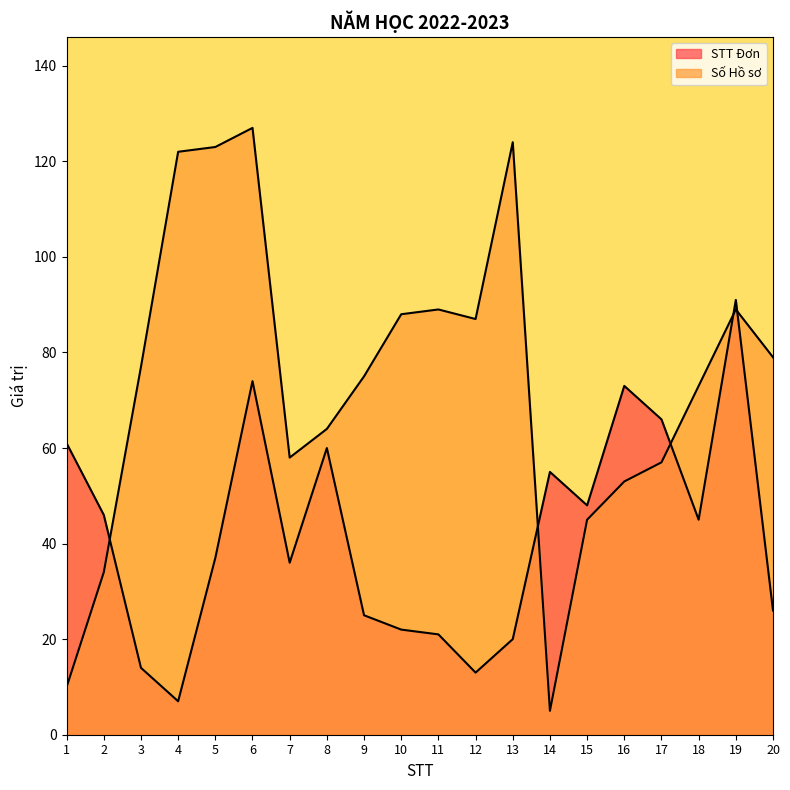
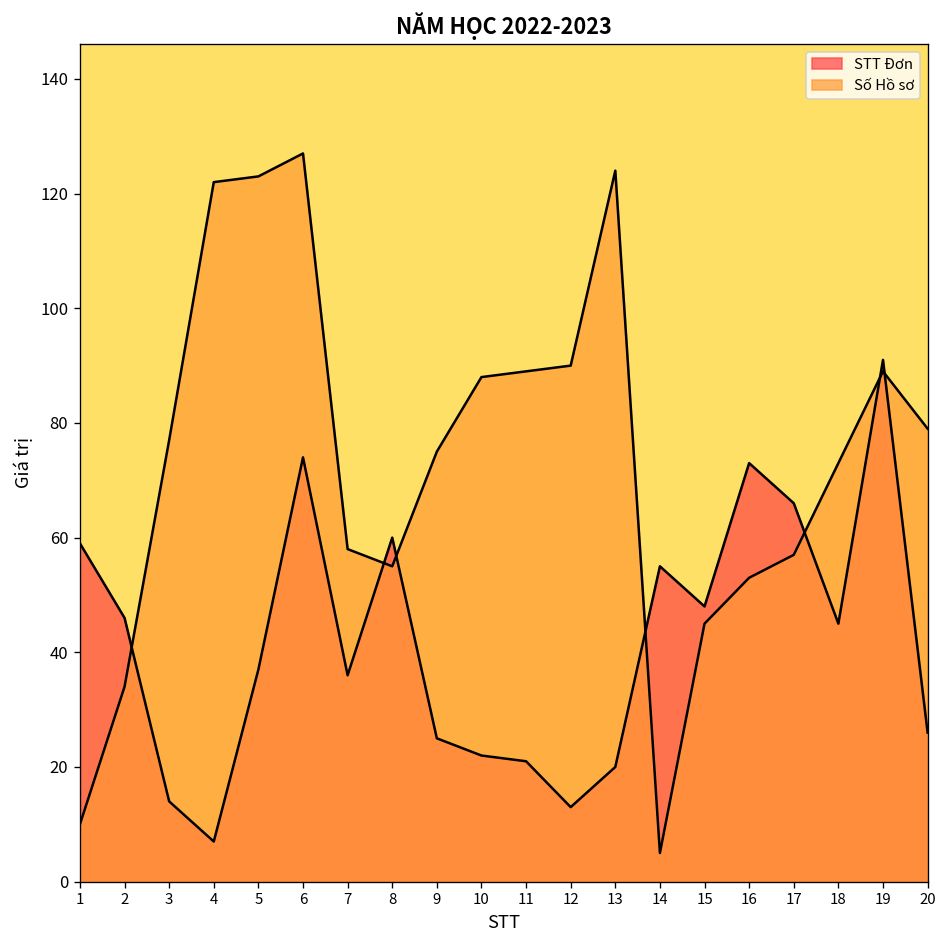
  {
    "STT Đơn": {
-     "1": 61,
+     "1": 59,
      "2": 46,
      "3": 14,
      "4": 7,
      "5": 37,
      "6": 74,
      "7": 36,
      "8": 60,
      "9": 25,
      "10": 22,
      "11": 21,
      "12": 13,
      "13": 20,
      "14": 55,
      "15": 48,
      "16": 73,
      "17": 66,
      "18": 45,
      "19": 91,
      "20": 26
    },
    "Số Hồ sơ": {
      "1": 10,
      "2": 34,
      "3": 77,
      "4": 122,
      "5": 123,
      "6": 127,
      "7": 58,
-     "8": 64,
+     "8": 55,
      "9": 75,
      "10": 88,
      "11": 89,
-     "12": 87,
+     "12": 90,
      "13": 124,
      "14": 5,
      "15": 45,
      "16": 53,
      "17": 57,
      "18": 73,
      "19": 89,
      "20": 79
    }
  }
